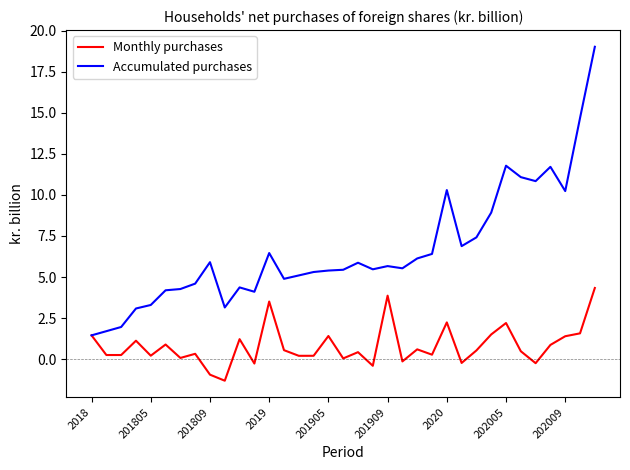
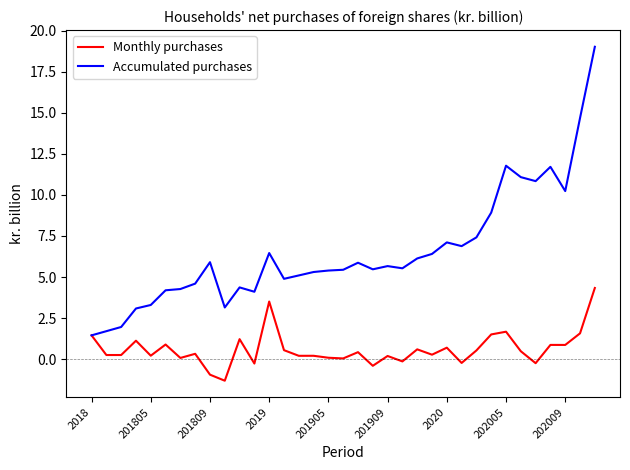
  {
    "Monthly purchases": {
      "201805": 0.2,
      "201809": -0.9,
      "2019": 3.5,
-     "201905": 1.4,
-     "201909": 3.9,
-     "2020": 2.2,
-     "202005": 2.2,
-     "202009": 1.4
+     "201905": 0.1,
+     "201909": 0.2,
+     "2020": 0.7,
+     "202005": 1.7,
+     "202009": 0.9
    },
    "Accumulated purchases": {
      "201805": 3.3,
      "201809": 5.9,
      "2019": 6.5,
      "201905": 5.4,
      "201909": 5.7,
-     "2020": 10.3,
+     "2020": 7.1,
      "202005": 11.8,
      "202009": 10.2
    }
  }
